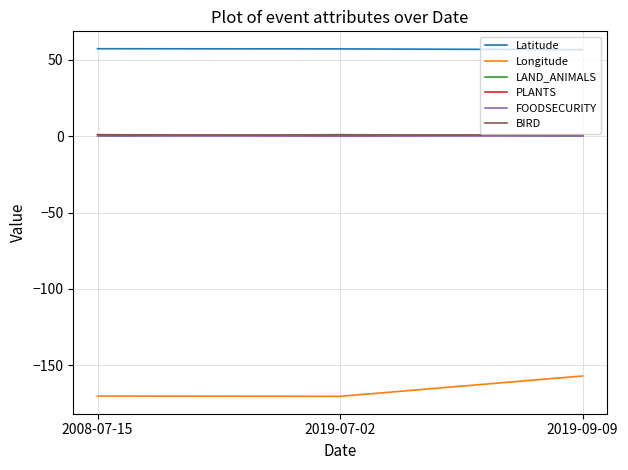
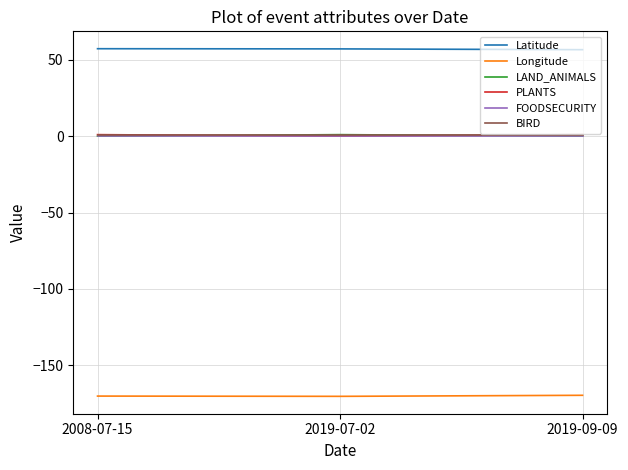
  {
    "Latitude": {
      "2008-07-15": 57,
      "2019-07-02": 57
    },
    "Longitude": {
      "2008-07-15": -170,
      "2019-07-02": -170,
-     "2019-09-09": -157
+     "2019-09-09": -170
    }
  }
